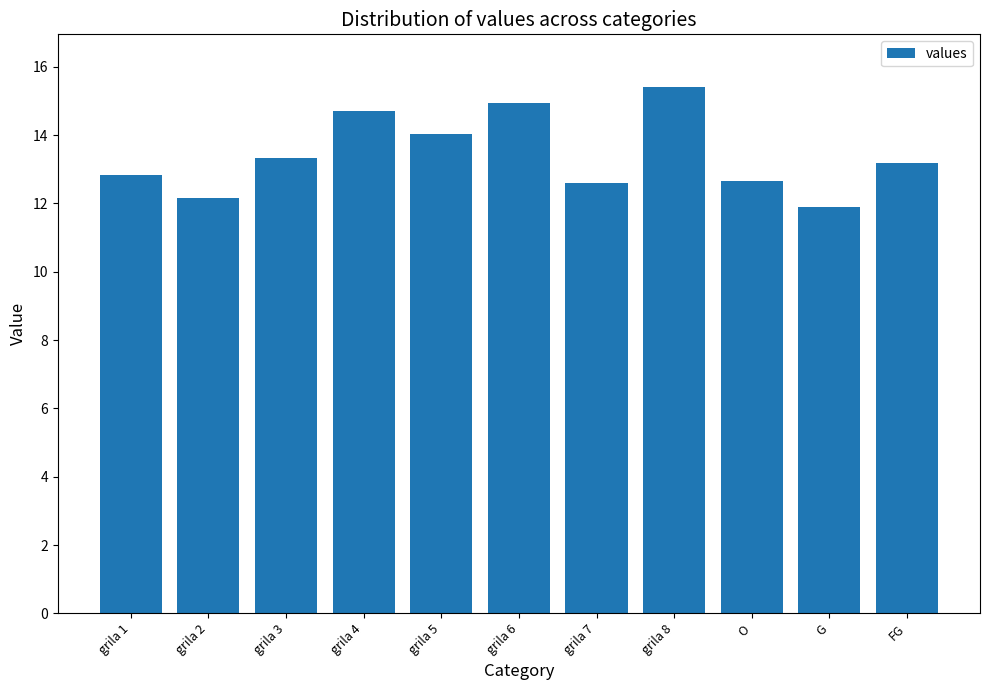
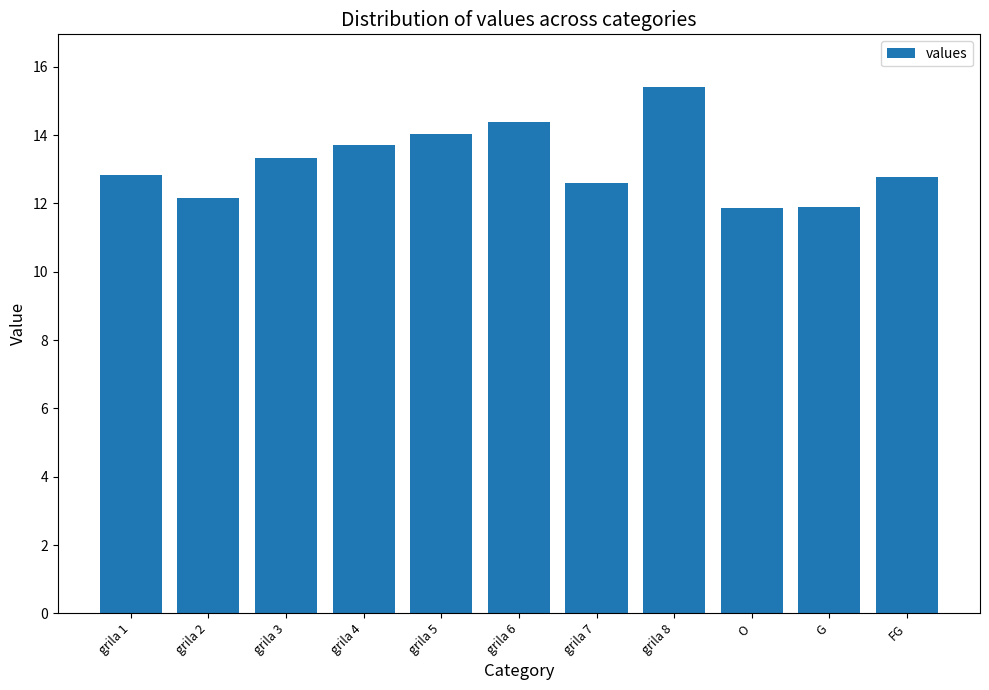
  {
    "grila 1": 12.8,
    "grila 2": 12.2,
    "grila 3": 13.3,
-   "grila 4": 14.7,
+   "grila 4": 13.7,
    "grila 5": 14.0,
-   "grila 6": 15.0,
+   "grila 6": 14.4,
    "grila 7": 12.6,
    "grila 8": 15.4,
-   "O": 12.7,
+   "O": 11.9,
    "G": 11.9,
-   "FG": 13.2
+   "FG": 12.8
  }
